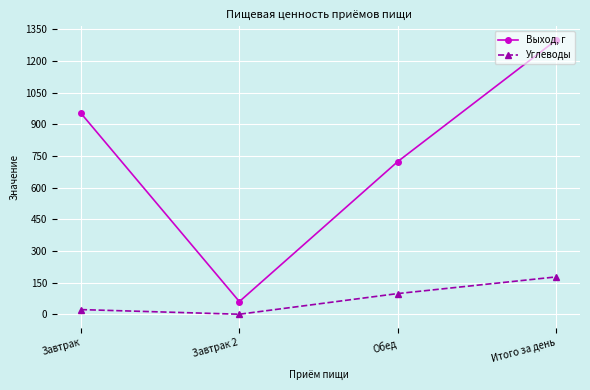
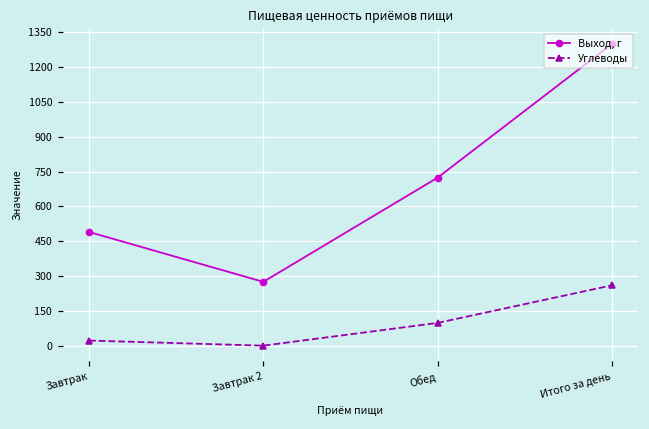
  {
    "Выход, г": {
-     "Завтрак": 950,
-     "Завтрак 2": 60,
+     "Завтрак": 490,
+     "Завтрак 2": 280,
      "Обед": 720
    },
    "Углеводы": {
      "Завтрак": 20,
      "Завтрак 2": 0,
      "Обед": 100,
-     "Итого за день": 180
+     "Итого за день": 260
    }
  }
